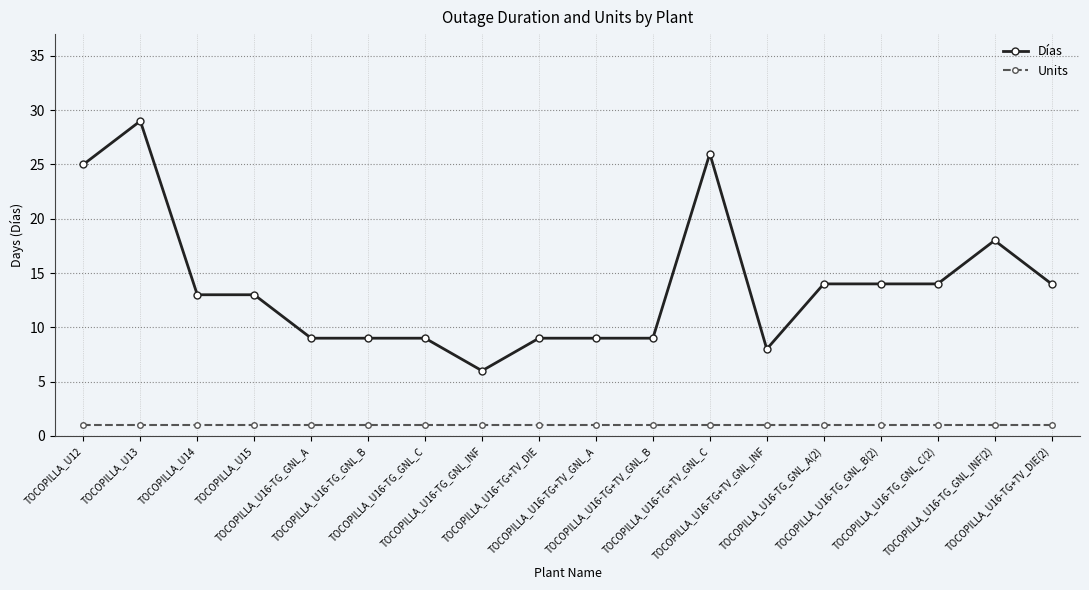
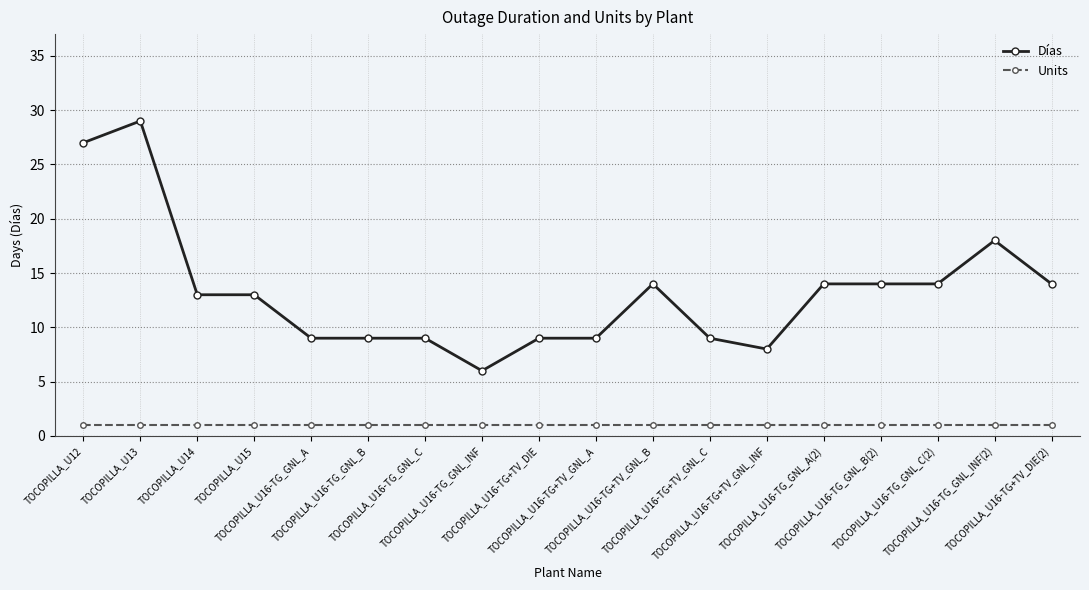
  {
    "Días": {
-     "TOCOPILLA_U12": 25,
+     "TOCOPILLA_U12": 27,
      "TOCOPILLA_U13": 29,
      "TOCOPILLA_U14": 13,
      "TOCOPILLA_U15": 13,
      "TOCOPILLA_U16-TG_GNL_A": 9,
      "TOCOPILLA_U16-TG_GNL_B": 9,
      "TOCOPILLA_U16-TG_GNL_C": 9,
      "TOCOPILLA_U16-TG_GNL_INF": 6,
      "TOCOPILLA_U16-TG+TV_DIE": 9,
      "TOCOPILLA_U16-TG+TV_GNL_A": 9,
-     "TOCOPILLA_U16-TG+TV_GNL_B": 9,
-     "TOCOPILLA_U16-TG+TV_GNL_C": 26,
+     "TOCOPILLA_U16-TG+TV_GNL_B": 14,
+     "TOCOPILLA_U16-TG+TV_GNL_C": 9,
      "TOCOPILLA_U16-TG+TV_GNL_INF": 8,
      "TOCOPILLA_U16-TG_GNL_A(2)": 14,
      "TOCOPILLA_U16-TG_GNL_B(2)": 14,
      "TOCOPILLA_U16-TG_GNL_C(2)": 14,
      "TOCOPILLA_U16-TG_GNL_INF(2)": 18,
      "TOCOPILLA_U16-TG+TV_DIE(2)": 14
    },
    "Units": {
      "TOCOPILLA_U12": 1,
      "TOCOPILLA_U13": 1,
      "TOCOPILLA_U14": 1,
      "TOCOPILLA_U15": 1,
      "TOCOPILLA_U16-TG_GNL_A": 1,
      "TOCOPILLA_U16-TG_GNL_B": 1,
      "TOCOPILLA_U16-TG_GNL_C": 1,
      "TOCOPILLA_U16-TG_GNL_INF": 1,
      "TOCOPILLA_U16-TG+TV_DIE": 1,
      "TOCOPILLA_U16-TG+TV_GNL_A": 1,
      "TOCOPILLA_U16-TG+TV_GNL_B": 1,
      "TOCOPILLA_U16-TG+TV_GNL_C": 1,
      "TOCOPILLA_U16-TG+TV_GNL_INF": 1,
      "TOCOPILLA_U16-TG_GNL_A(2)": 1,
      "TOCOPILLA_U16-TG_GNL_B(2)": 1,
      "TOCOPILLA_U16-TG_GNL_C(2)": 1,
      "TOCOPILLA_U16-TG_GNL_INF(2)": 1,
      "TOCOPILLA_U16-TG+TV_DIE(2)": 1
    }
  }
